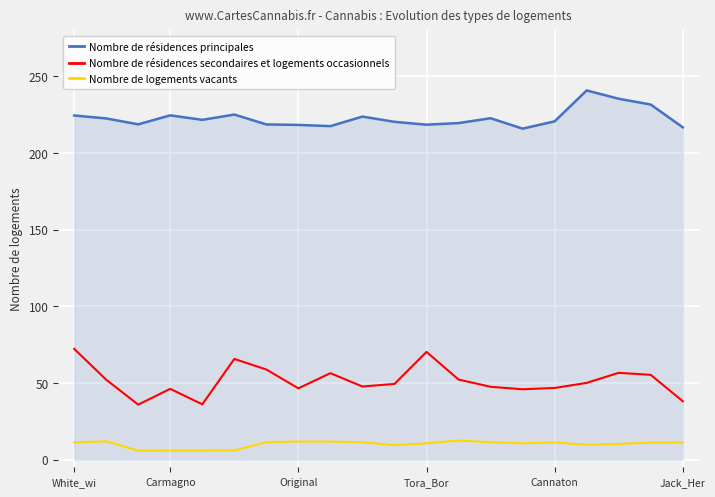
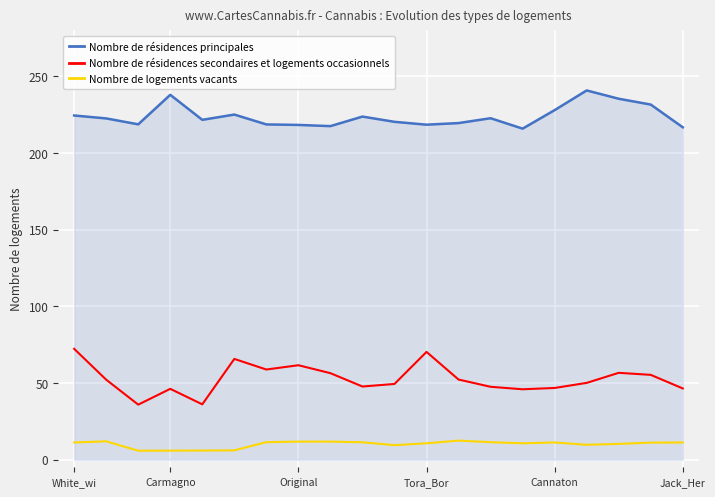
  {
    "Nombre de résidences principales": {
      "White_wi": 224,
-     "Carmagno": 225,
+     "Carmagno": 238,
      "Original": 218,
      "Tora_Bor": 218,
-     "Cannaton": 221,
+     "Cannaton": 228,
      "Jack_Her": 217
    },
    "Nombre de résidences secondaires et logements occasionnels": {
      "White_wi": 72,
      "Carmagno": 46,
-     "Original": 46,
+     "Original": 62,
      "Tora_Bor": 70,
      "Cannaton": 47,
-     "Jack_Her": 38
+     "Jack_Her": 46
    },
    "Nombre de logements vacants": {
      "White_wi": 11,
      "Carmagno": 6,
      "Original": 12,
      "Tora_Bor": 11,
      "Cannaton": 11,
      "Jack_Her": 11
    }
  }
